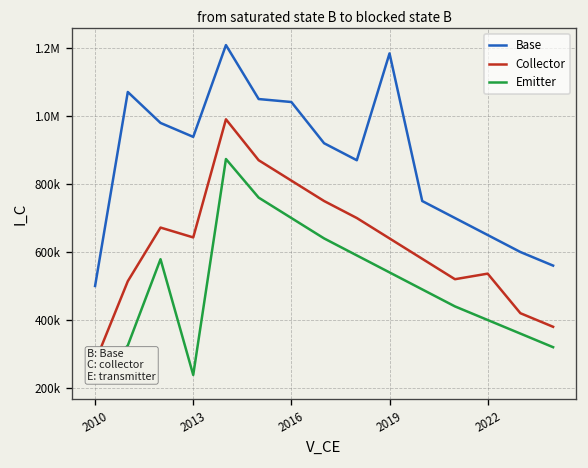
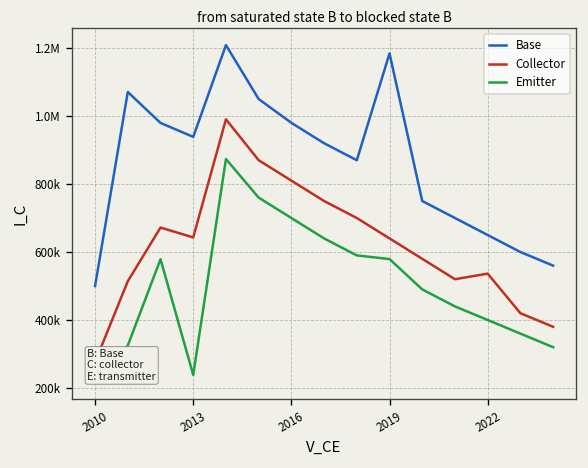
  {
    "Base": {
      "2010": 500000,
      "2013": 940000,
-     "2016": 1040000,
+     "2016": 980000,
      "2019": 1180000,
      "2022": 650000
    },
    "Collector": {
      "2013": 640000,
      "2016": 810000,
      "2019": 640000,
      "2022": 540000
    },
    "Emitter": {
      "2013": 240000,
      "2016": 700000,
-     "2019": 540000,
+     "2019": 580000,
      "2022": 400000
    }
  }
